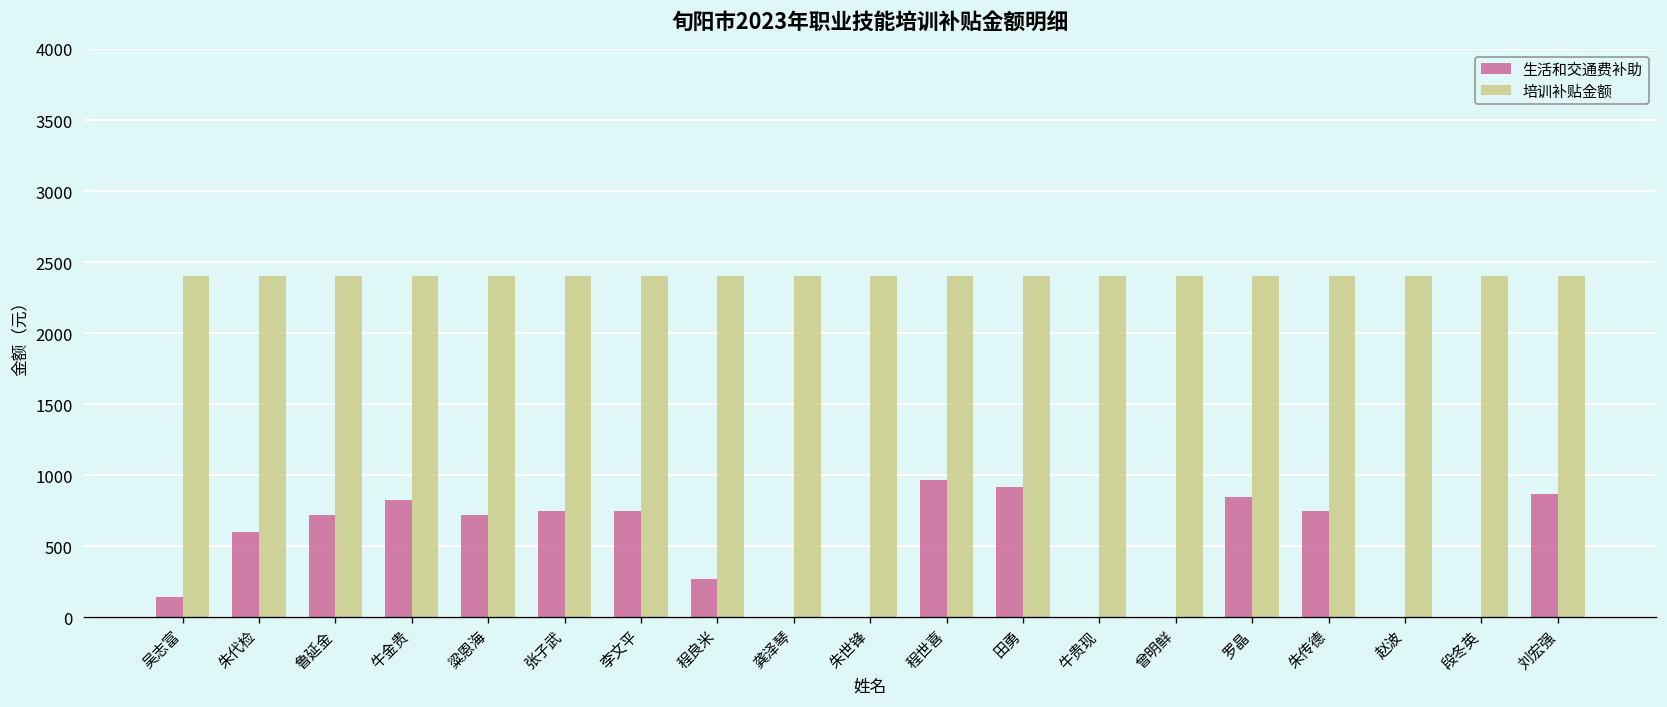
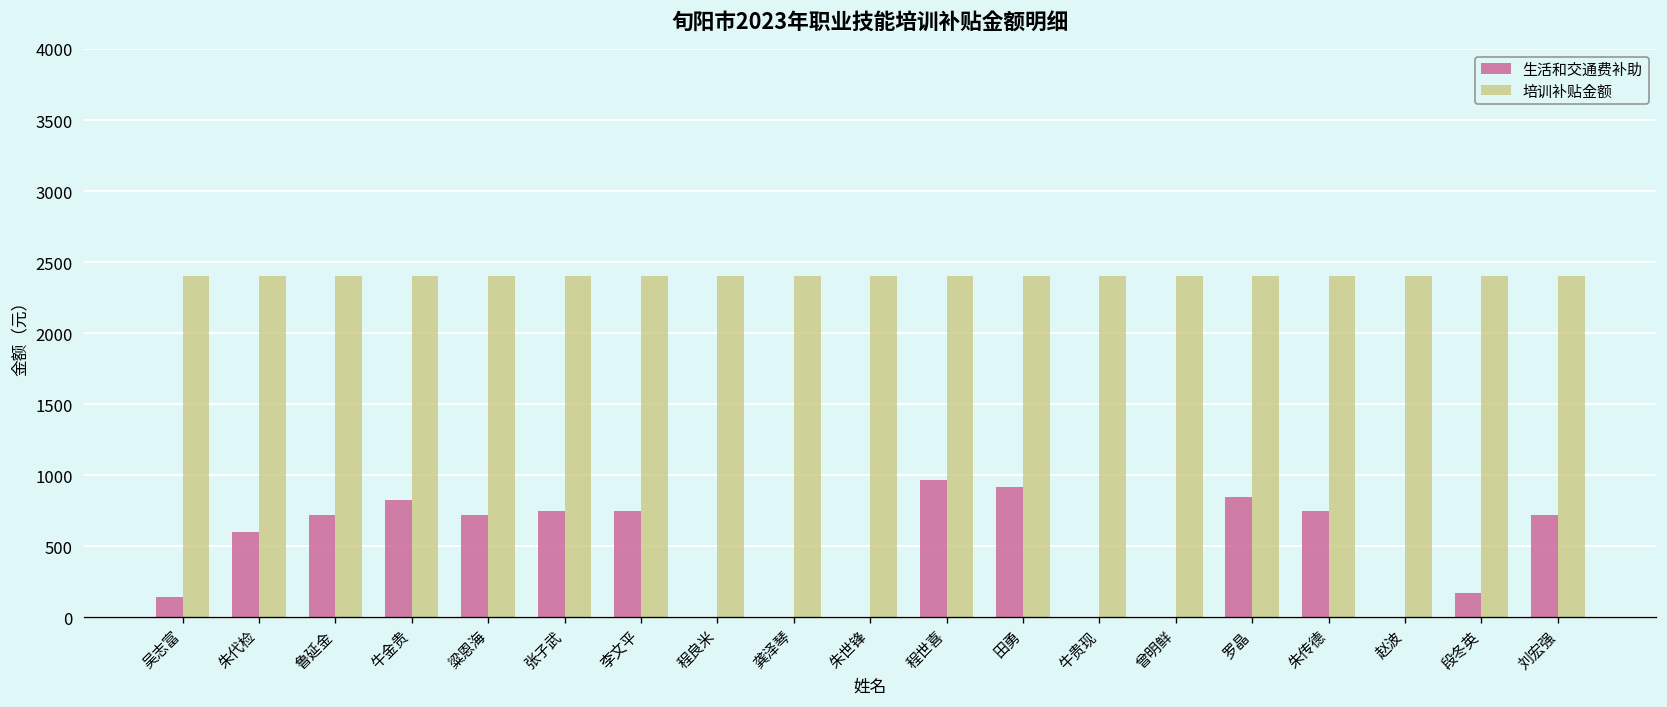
  {
    "生活和交通费补助": {
      "吴志富": 140,
      "朱代检": 600,
      "鲁延金": 720,
      "牛金贵": 830,
      "粱恩海": 720,
      "张子武": 750,
      "李文平": 750,
-     "程良米": 270,
+     "程良米": 0,
      "龚泽琴": 0,
      "朱世锋": 0,
      "程世喜": 970,
      "田勇": 910,
      "牛贵现": 0,
      "曾明鲜": 0,
      "罗晶": 840,
      "朱传德": 750,
      "赵波": 0,
-     "段冬英": 0,
-     "刘宏强": 870
+     "段冬英": 170,
+     "刘宏强": 720
    },
    "培训补贴金额": {
      "吴志富": 2400,
      "朱代检": 2400,
      "鲁延金": 2400,
      "牛金贵": 2400,
      "粱恩海": 2400,
      "张子武": 2400,
      "李文平": 2400,
      "程良米": 2400,
      "龚泽琴": 2400,
      "朱世锋": 2400,
      "程世喜": 2400,
      "田勇": 2400,
      "牛贵现": 2400,
      "曾明鲜": 2400,
      "罗晶": 2400,
      "朱传德": 2400,
      "赵波": 2400,
      "段冬英": 2400,
      "刘宏强": 2400
    }
  }
